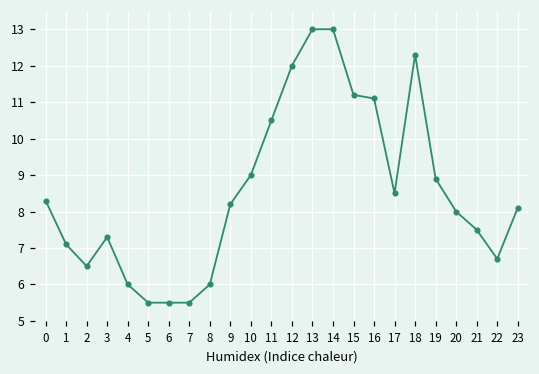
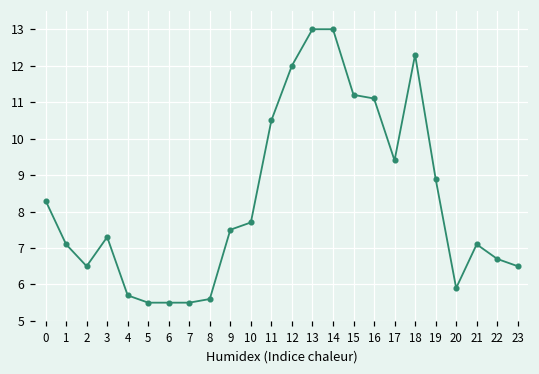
  {
    "0": 8.3,
    "1": 7.1,
    "2": 6.5,
    "3": 7.3,
-   "4": 6.0,
+   "4": 5.7,
    "5": 5.5,
    "6": 5.5,
    "7": 5.5,
-   "8": 6.0,
-   "9": 8.2,
-   "10": 9.0,
+   "8": 5.6,
+   "9": 7.5,
+   "10": 7.7,
    "11": 10.5,
    "12": 12.0,
    "13": 13.0,
    "14": 13.0,
    "15": 11.2,
    "16": 11.1,
-   "17": 8.5,
+   "17": 9.4,
    "18": 12.3,
    "19": 8.9,
-   "20": 8.0,
-   "21": 7.5,
+   "20": 5.9,
+   "21": 7.1,
    "22": 6.7,
-   "23": 8.1
+   "23": 6.5
  }
